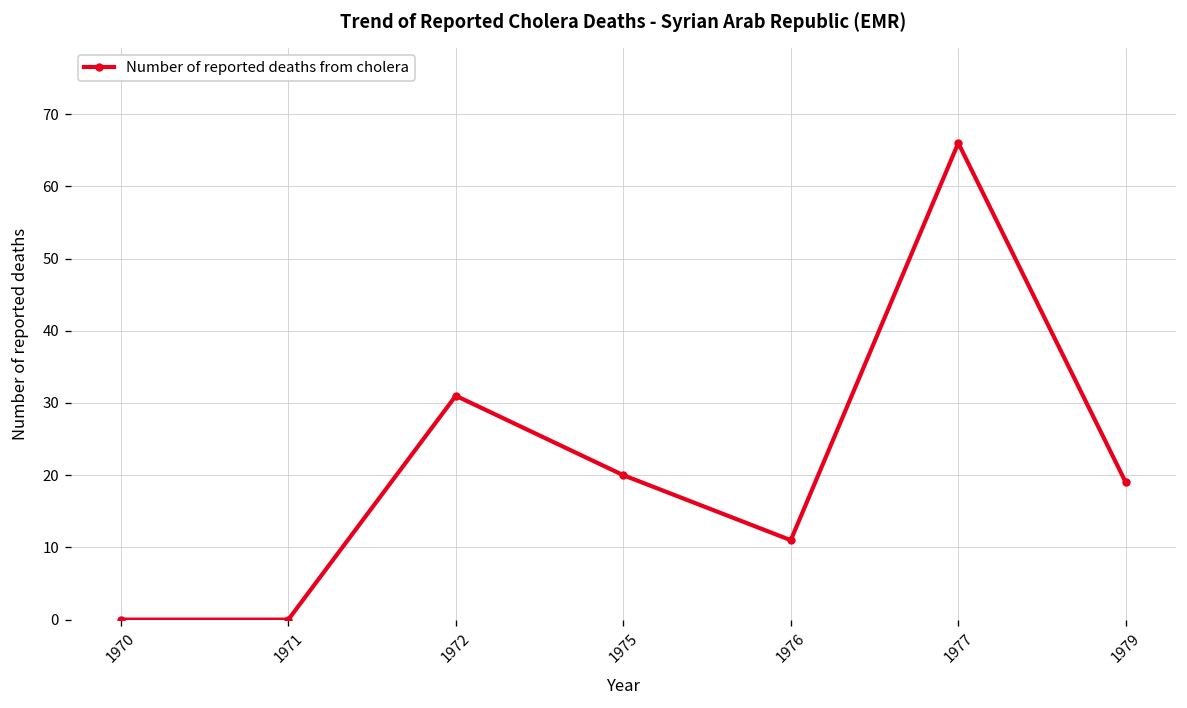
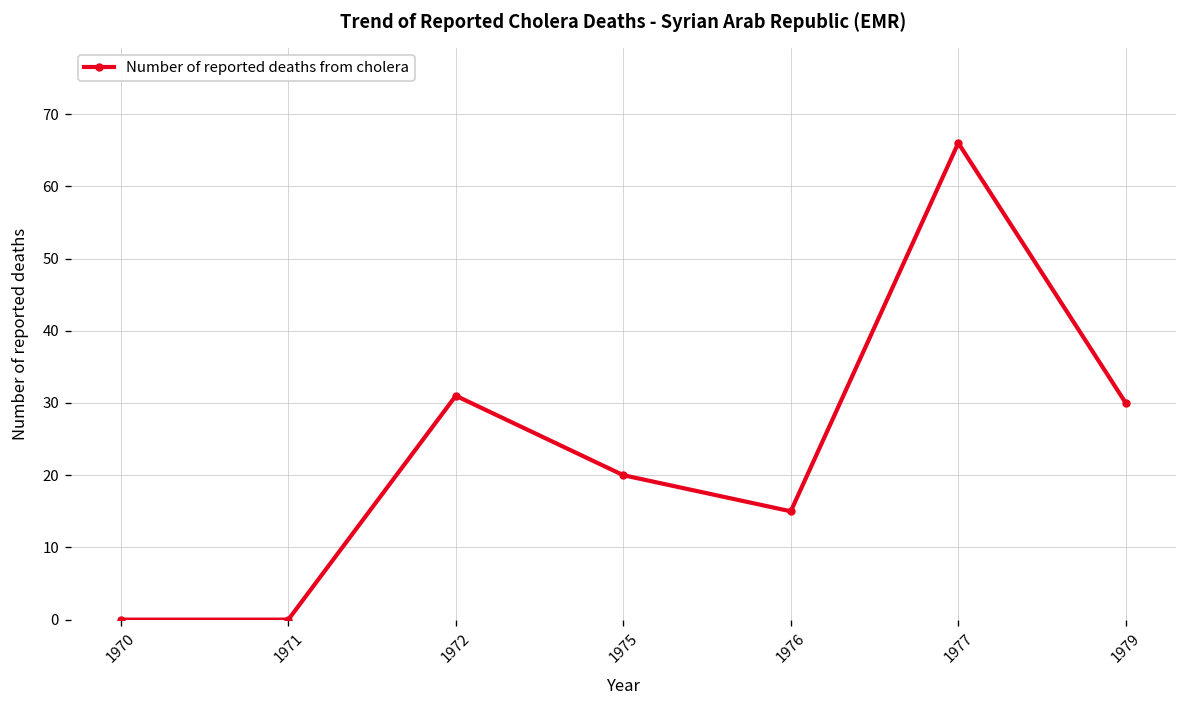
  {
    "1970": 0,
    "1971": 0,
    "1972": 31,
    "1975": 20,
-   "1976": 11,
+   "1976": 15,
    "1977": 66,
-   "1979": 19
+   "1979": 30
  }
